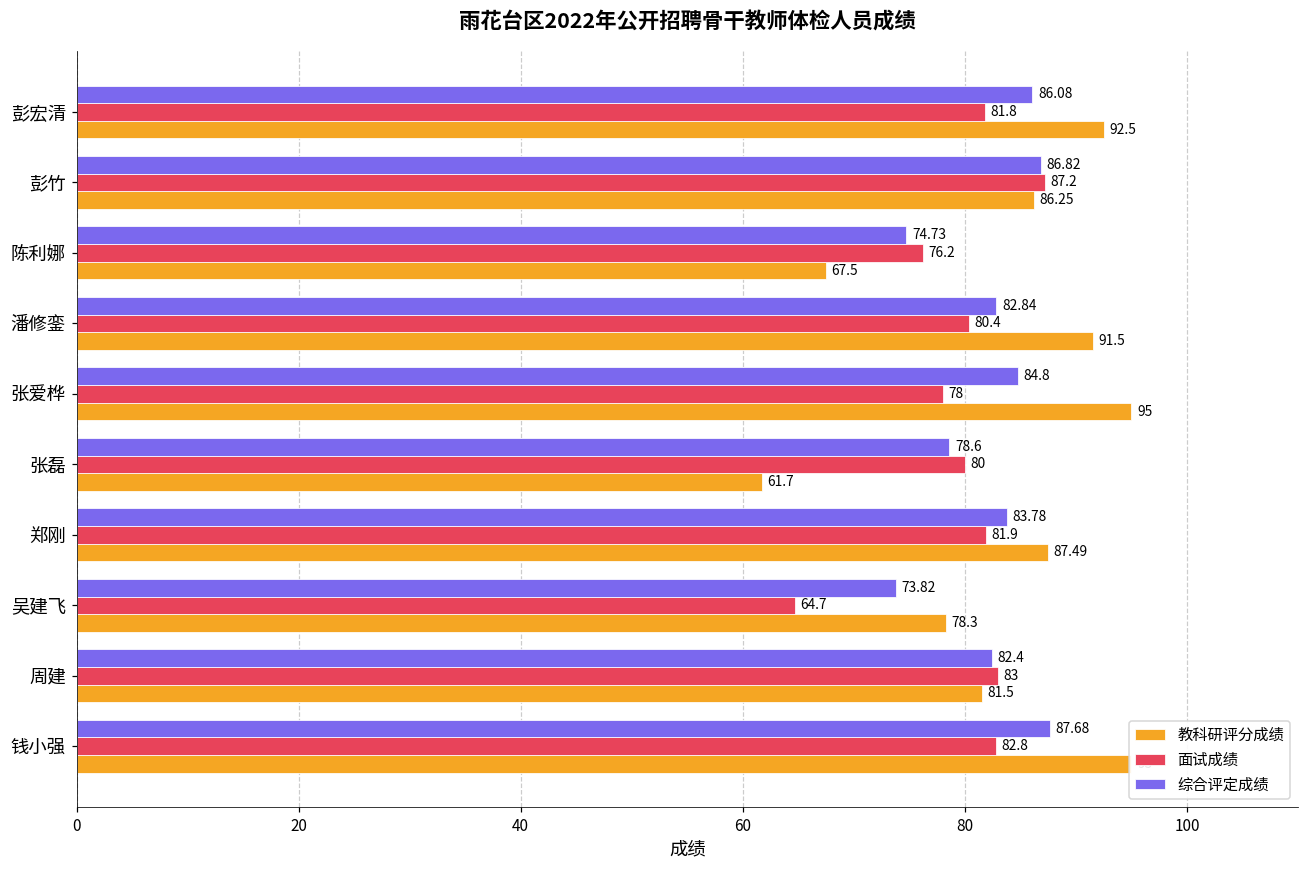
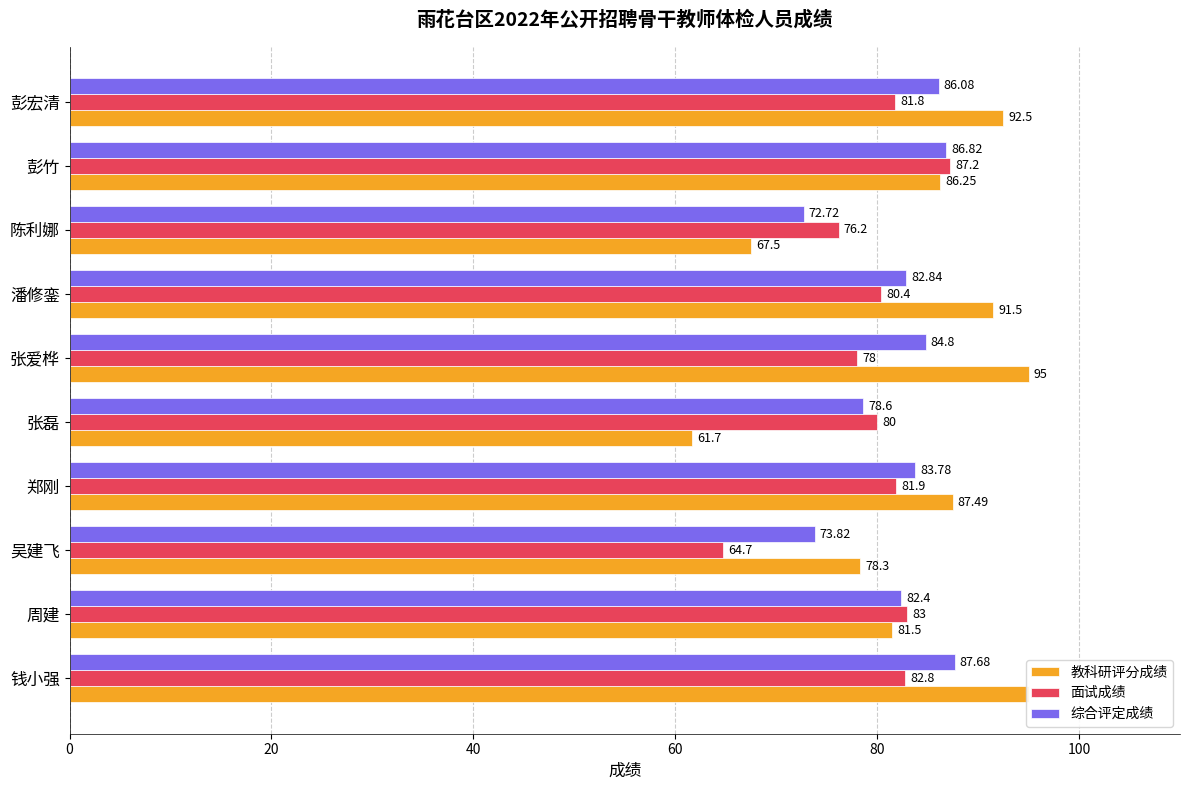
  {
    "教科研评分成绩": {
      "彭宏清": 92.5,
      "彭竹": 86.25,
      "陈利娜": 67.5,
      "潘修銮": 91.5,
      "张爱桦": 95,
      "张磊": 61.7,
      "郑刚": 87.49,
      "吴建飞": 78.3,
      "周建": 81.5
    },
    "面试成绩": {
      "彭宏清": 81.8,
      "彭竹": 87.2,
      "陈利娜": 76.2,
      "潘修銮": 80.4,
      "张爱桦": 78,
      "张磊": 80,
      "郑刚": 81.9,
      "吴建飞": 64.7,
      "周建": 83,
      "钱小强": 82.8
    },
    "综合评定成绩": {
      "彭宏清": 86.08,
      "彭竹": 86.82,
-     "陈利娜": 74.73,
+     "陈利娜": 72.72,
      "潘修銮": 82.84,
      "张爱桦": 84.8,
      "张磊": 78.6,
      "郑刚": 83.78,
      "吴建飞": 73.82,
      "周建": 82.4,
      "钱小强": 87.68
    }
  }
